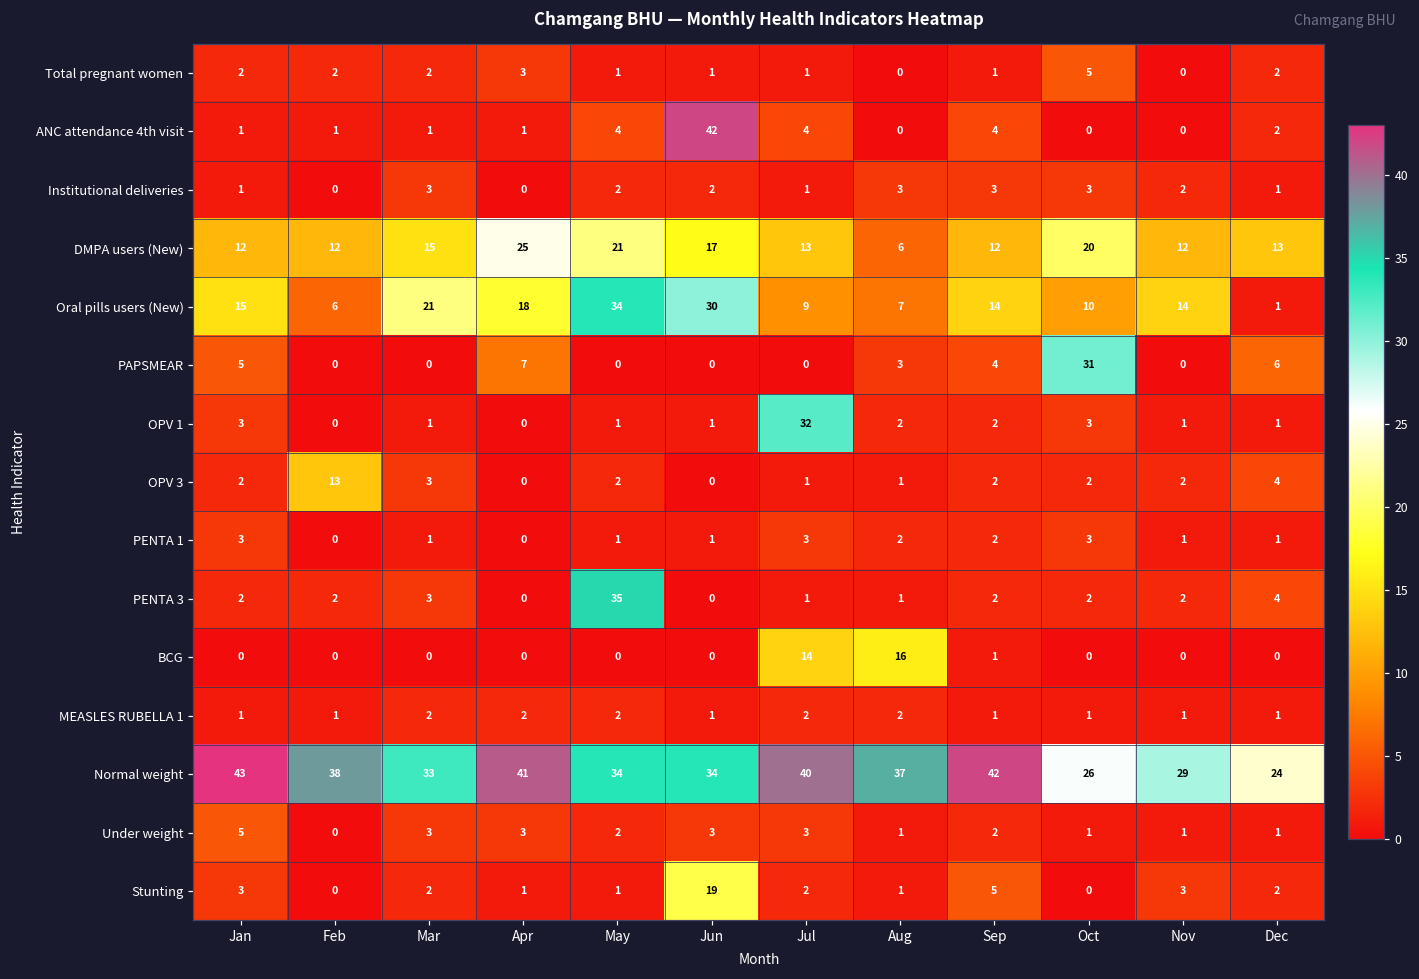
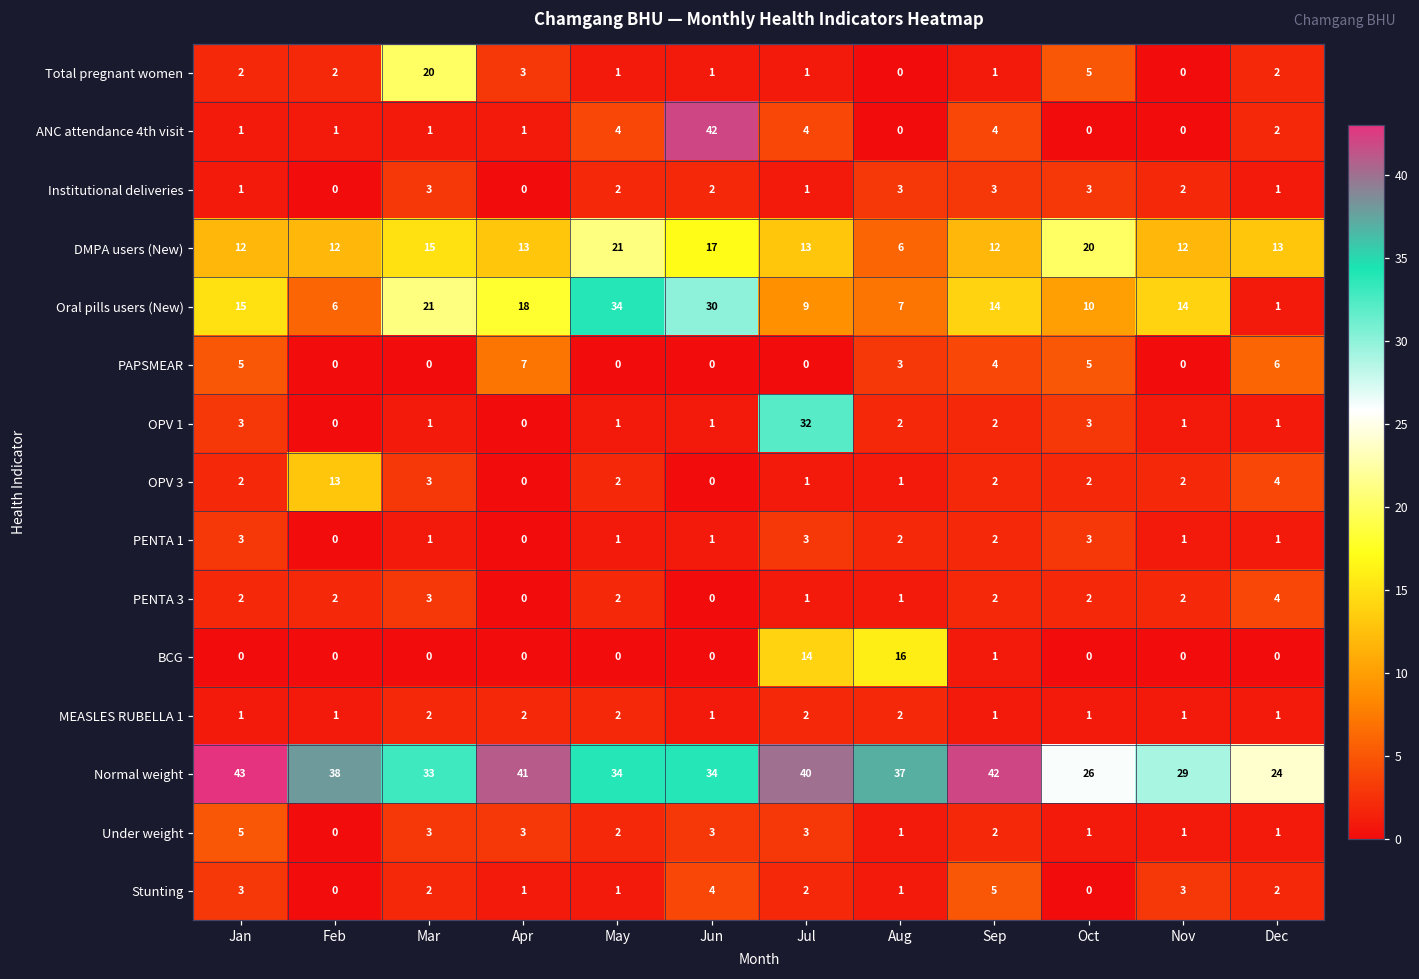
  {
    "Total pregnant women": {
      "Jan": 2,
      "Feb": 2,
-     "Mar": 2,
+     "Mar": 20,
      "Apr": 3,
      "May": 1,
      "Jun": 1,
      "Jul": 1,
      "Aug": 0,
      "Sep": 1,
      "Oct": 5,
      "Nov": 0,
      "Dec": 2
    },
    "ANC attendance 4th visit": {
      "Jan": 1,
      "Feb": 1,
      "Mar": 1,
      "Apr": 1,
      "May": 4,
      "Jun": 42,
      "Jul": 4,
      "Aug": 0,
      "Sep": 4,
      "Oct": 0,
      "Nov": 0,
      "Dec": 2
    },
    "Institutional deliveries": {
      "Jan": 1,
      "Feb": 0,
      "Mar": 3,
      "Apr": 0,
      "May": 2,
      "Jun": 2,
      "Jul": 1,
      "Aug": 3,
      "Sep": 3,
      "Oct": 3,
      "Nov": 2,
      "Dec": 1
    },
    "DMPA users (New)": {
      "Jan": 12,
      "Feb": 12,
      "Mar": 15,
-     "Apr": 25,
+     "Apr": 13,
      "May": 21,
      "Jun": 17,
      "Jul": 13,
      "Aug": 6,
      "Sep": 12,
      "Oct": 20,
      "Nov": 12,
      "Dec": 13
    },
    "Oral pills users (New)": {
      "Jan": 15,
      "Feb": 6,
      "Mar": 21,
      "Apr": 18,
      "May": 34,
      "Jun": 30,
      "Jul": 9,
      "Aug": 7,
      "Sep": 14,
      "Oct": 10,
      "Nov": 14,
      "Dec": 1
    },
    "PAPSMEAR": {
      "Jan": 5,
      "Feb": 0,
      "Mar": 0,
      "Apr": 7,
      "May": 0,
      "Jun": 0,
      "Jul": 0,
      "Aug": 3,
      "Sep": 4,
-     "Oct": 31,
+     "Oct": 5,
      "Nov": 0,
      "Dec": 6
    },
    "OPV 1": {
      "Jan": 3,
      "Feb": 0,
      "Mar": 1,
      "Apr": 0,
      "May": 1,
      "Jun": 1,
      "Jul": 32,
      "Aug": 2,
      "Sep": 2,
      "Oct": 3,
      "Nov": 1,
      "Dec": 1
    },
    "OPV 3": {
      "Jan": 2,
      "Feb": 13,
      "Mar": 3,
      "Apr": 0,
      "May": 2,
      "Jun": 0,
      "Jul": 1,
      "Aug": 1,
      "Sep": 2,
      "Oct": 2,
      "Nov": 2,
      "Dec": 4
    },
    "PENTA 1": {
      "Jan": 3,
      "Feb": 0,
      "Mar": 1,
      "Apr": 0,
      "May": 1,
      "Jun": 1,
      "Jul": 3,
      "Aug": 2,
      "Sep": 2,
      "Oct": 3,
      "Nov": 1,
      "Dec": 1
    },
    "PENTA 3": {
      "Jan": 2,
      "Feb": 2,
      "Mar": 3,
      "Apr": 0,
-     "May": 35,
+     "May": 2,
      "Jun": 0,
      "Jul": 1,
      "Aug": 1,
      "Sep": 2,
      "Oct": 2,
      "Nov": 2,
      "Dec": 4
    },
    "BCG": {
      "Jan": 0,
      "Feb": 0,
      "Mar": 0,
      "Apr": 0,
      "May": 0,
      "Jun": 0,
      "Jul": 14,
      "Aug": 16,
      "Sep": 1,
      "Oct": 0,
      "Nov": 0,
      "Dec": 0
    },
    "MEASLES RUBELLA 1": {
      "Jan": 1,
      "Feb": 1,
      "Mar": 2,
      "Apr": 2,
      "May": 2,
      "Jun": 1,
      "Jul": 2,
      "Aug": 2,
      "Sep": 1,
      "Oct": 1,
      "Nov": 1,
      "Dec": 1
    },
    "Normal weight": {
      "Jan": 43,
      "Feb": 38,
      "Mar": 33,
      "Apr": 41,
      "May": 34,
      "Jun": 34,
      "Jul": 40,
      "Aug": 37,
      "Sep": 42,
      "Oct": 26,
      "Nov": 29,
      "Dec": 24
    },
    "Under weight": {
      "Jan": 5,
      "Feb": 0,
      "Mar": 3,
      "Apr": 3,
      "May": 2,
      "Jun": 3,
      "Jul": 3,
      "Aug": 1,
      "Sep": 2,
      "Oct": 1,
      "Nov": 1,
      "Dec": 1
    },
    "Stunting": {
      "Jan": 3,
      "Feb": 0,
      "Mar": 2,
      "Apr": 1,
      "May": 1,
-     "Jun": 19,
+     "Jun": 4,
      "Jul": 2,
      "Aug": 1,
      "Sep": 5,
      "Oct": 0,
      "Nov": 3,
      "Dec": 2
    }
  }
